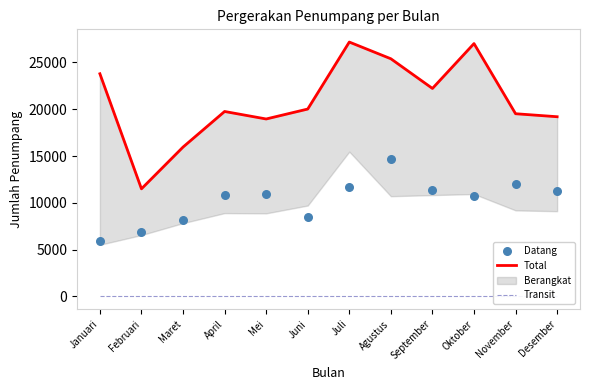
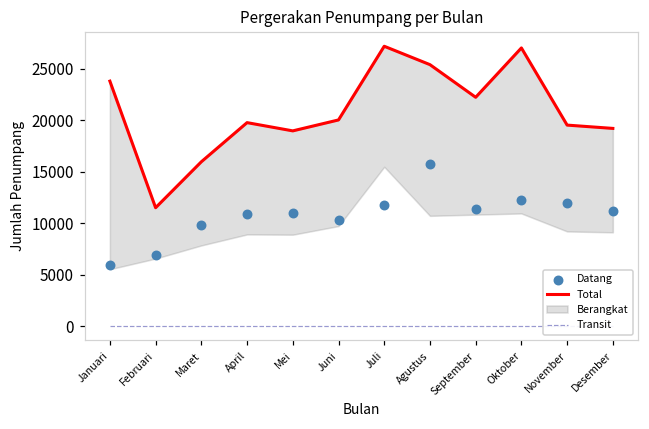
  {
    "Berangkat": {
      "Januari": 24000,
      "Februari": 11000,
      "Maret": 16000,
      "April": 20000,
      "Mei": 19000,
      "Juni": 20000,
      "Juli": 27000,
      "Agustus": 25000,
      "September": 22000,
      "Oktober": 27000,
      "November": 20000,
      "Desember": 19000
    },
    "Datang": {
-     "Maret": 8000,
-     "Juni": 9000,
-     "Agustus": 15000,
-     "Oktober": 11000
+     "Maret": 10000,
+     "Juni": 10000,
+     "Agustus": 16000,
+     "Oktober": 12000
    },
    "Transit": {
      "Januari": 0,
      "Februari": 0,
      "Maret": 0,
      "April": 0,
      "Mei": 0,
      "Juni": 0,
      "Juli": 0,
      "Agustus": 0,
      "September": 0,
      "Oktober": 0
    }
  }
